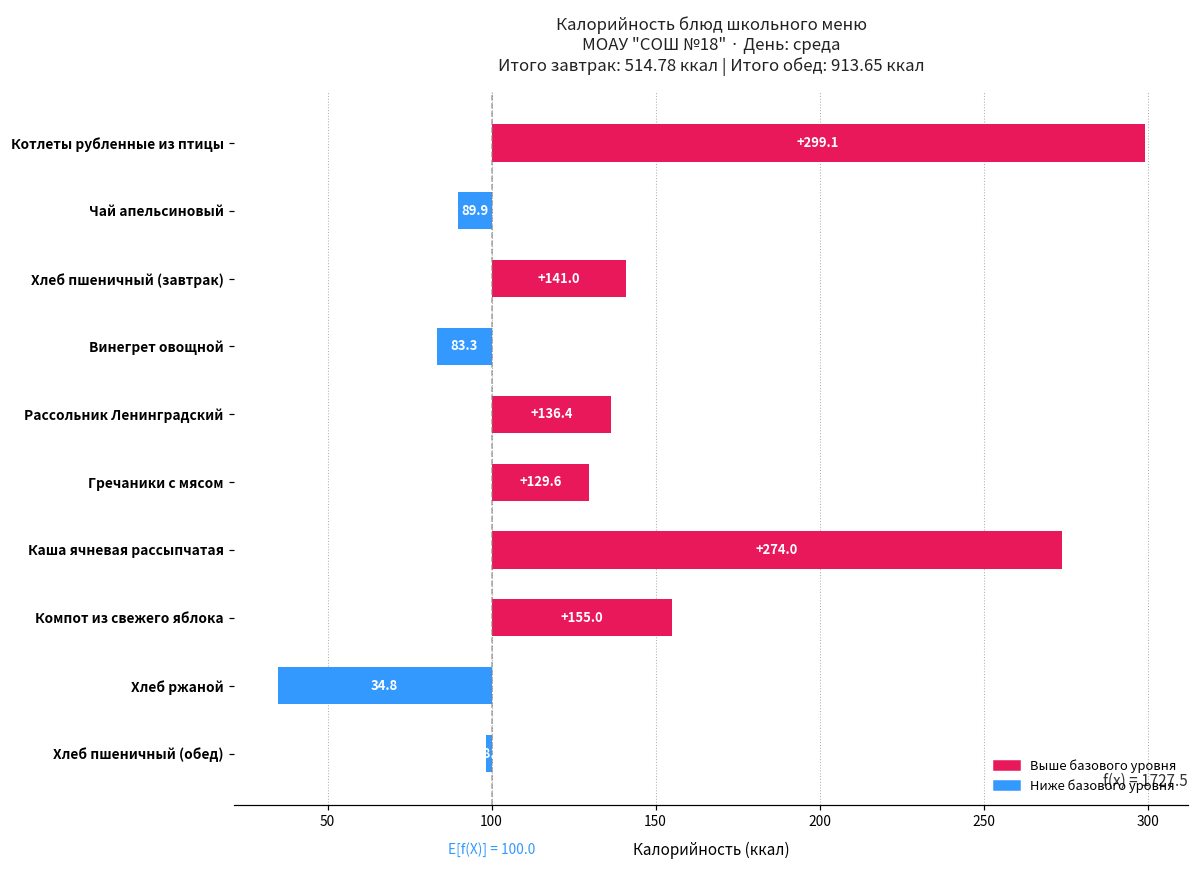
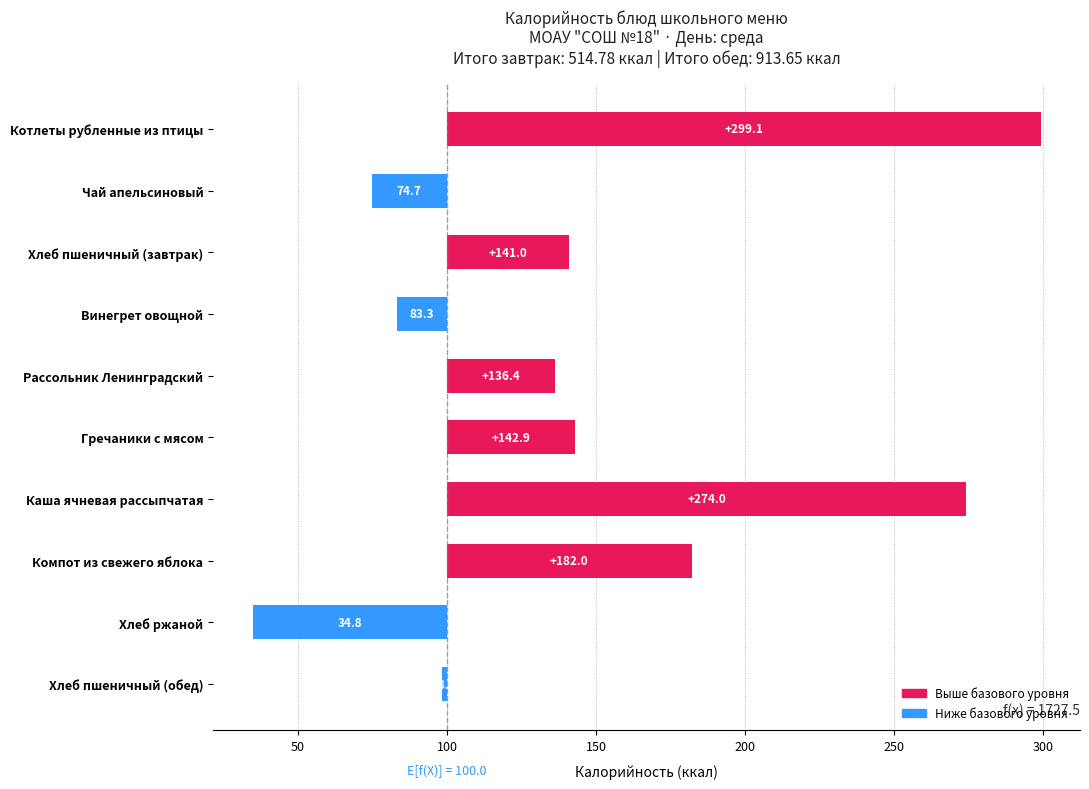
  {
-   "Чай апельсиновый": "89.9",
-   "Гречаники с мясом": "+129.6",
-   "Компот из свежего яблока": "+155.0"
+   "Чай апельсиновый": "74.7",
+   "Гречаники с мясом": "+142.9",
+   "Компот из свежего яблока": "+182.0"
  }
